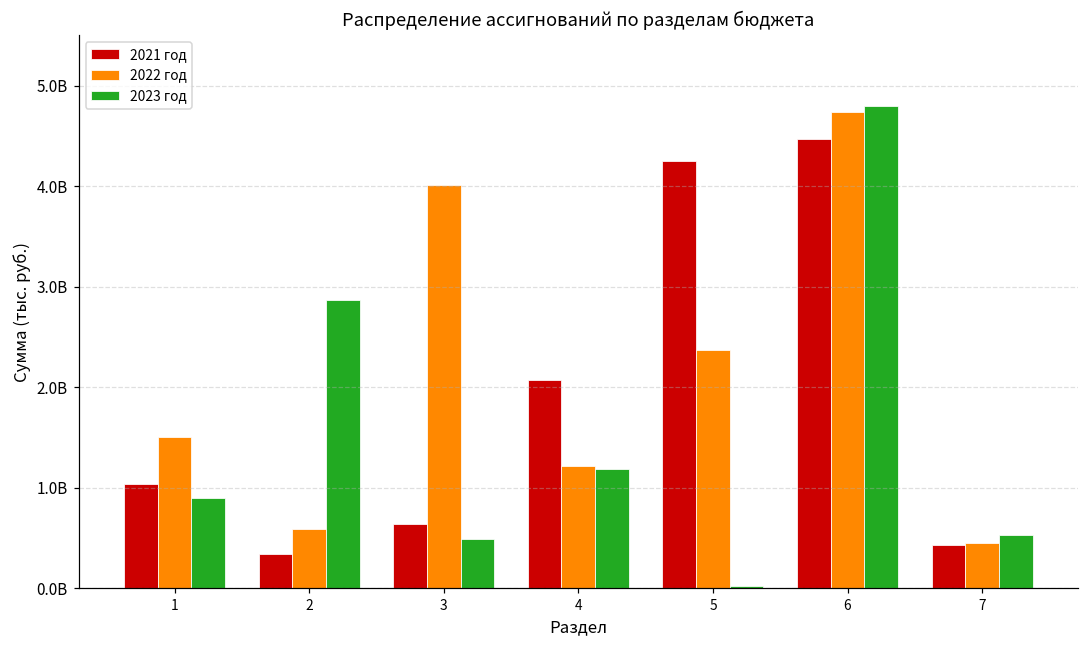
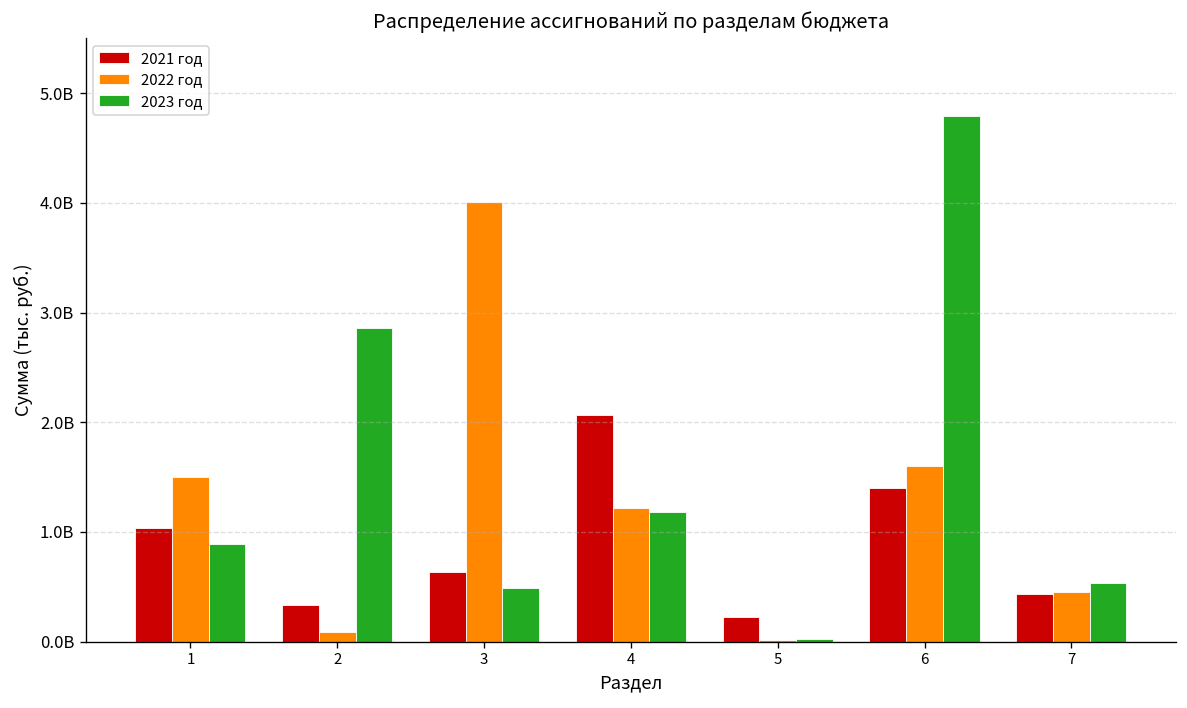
  {
    "2021 год": {
      "1": 1000000000,
      "2": 300000000,
      "3": 600000000,
      "4": 2100000000,
-     "5": 4300000000,
-     "6": 4500000000,
+     "5": 200000000,
+     "6": 1400000000,
      "7": 400000000
    },
    "2022 год": {
      "1": 1500000000,
-     "2": 600000000,
+     "2": 100000000,
      "3": 4000000000,
      "4": 1200000000,
-     "5": 2400000000,
-     "6": 4700000000,
+     "5": 0,
+     "6": 1600000000,
      "7": 500000000
    },
    "2023 год": {
      "1": 900000000,
      "2": 2900000000,
      "3": 500000000,
      "4": 1200000000,
      "6": 4800000000,
      "7": 500000000
    }
  }
